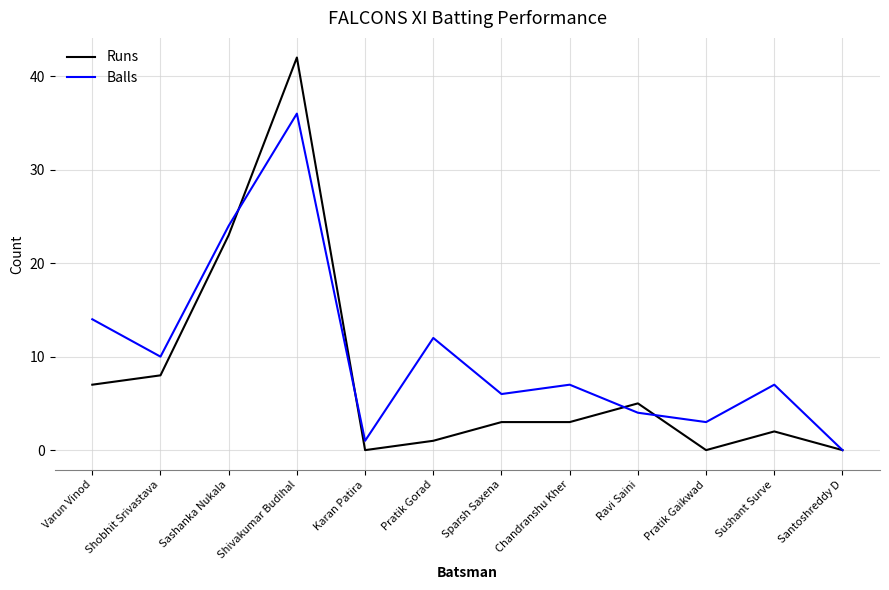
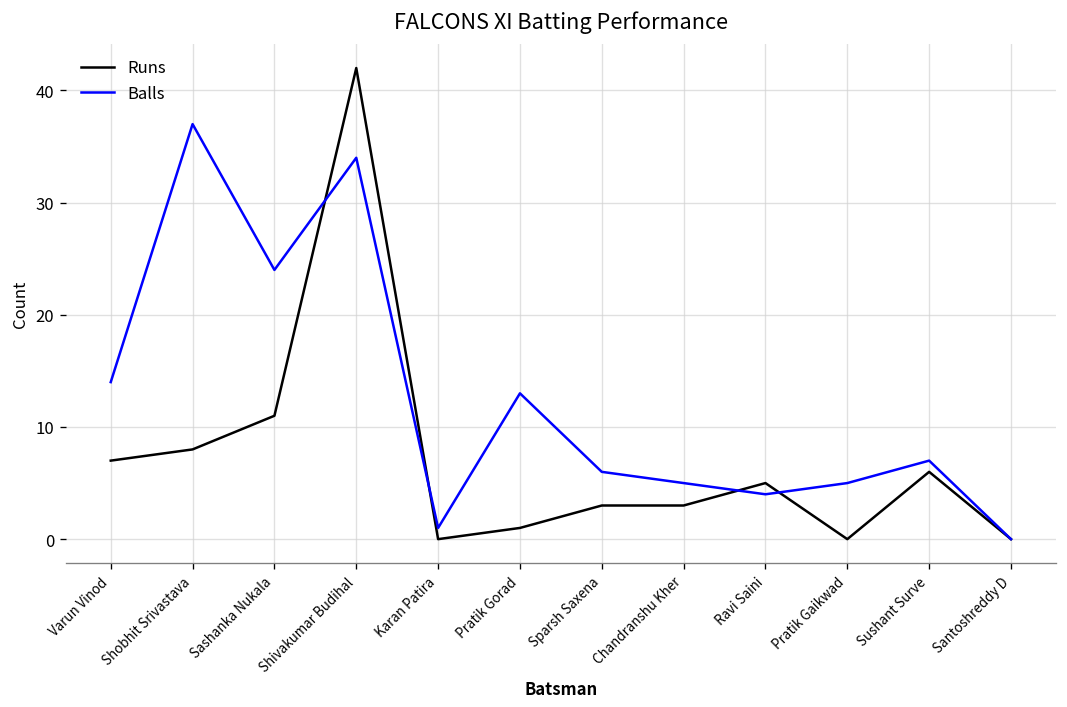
  {
    "Runs": {
      "Varun Vinod": 7,
      "Shobhit Srivastava": 8,
-     "Sashanka Nukala": 23,
+     "Sashanka Nukala": 11,
      "Shivakumar Budihal": 42,
      "Karan Patira": 0,
      "Pratik Gorad": 1,
      "Sparsh Saxena": 3,
      "Chandranshu Kher": 3,
      "Ravi Saini": 5,
      "Pratik Gaikwad": 0,
-     "Sushant Surve": 2
+     "Sushant Surve": 6
    },
    "Balls": {
      "Varun Vinod": 14,
-     "Shobhit Srivastava": 10,
+     "Shobhit Srivastava": 37,
      "Sashanka Nukala": 24,
-     "Shivakumar Budihal": 36,
+     "Shivakumar Budihal": 34,
      "Karan Patira": 1,
-     "Pratik Gorad": 12,
+     "Pratik Gorad": 13,
      "Sparsh Saxena": 6,
-     "Chandranshu Kher": 7,
+     "Chandranshu Kher": 5,
      "Ravi Saini": 4,
-     "Pratik Gaikwad": 3,
+     "Pratik Gaikwad": 5,
      "Sushant Surve": 7
    }
  }
